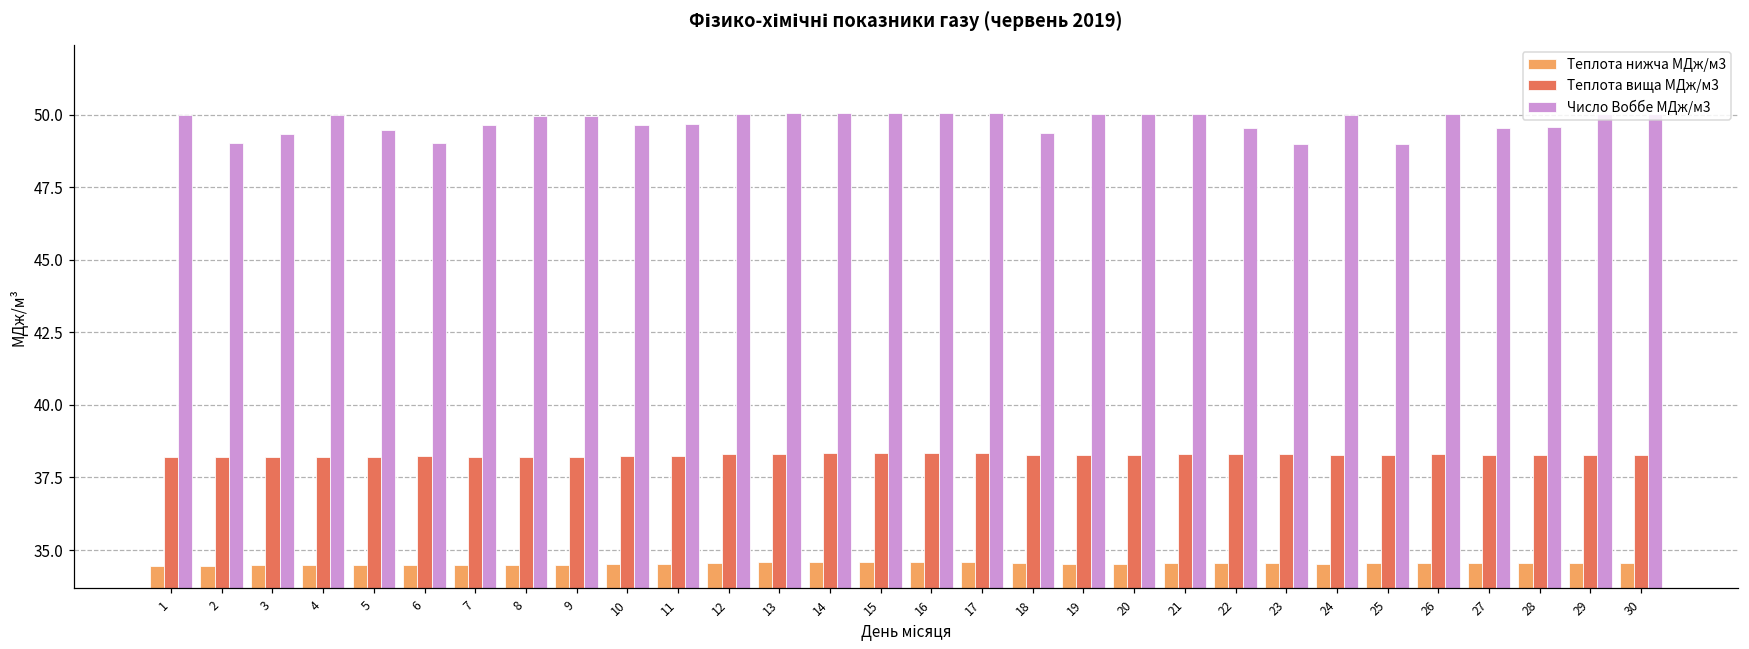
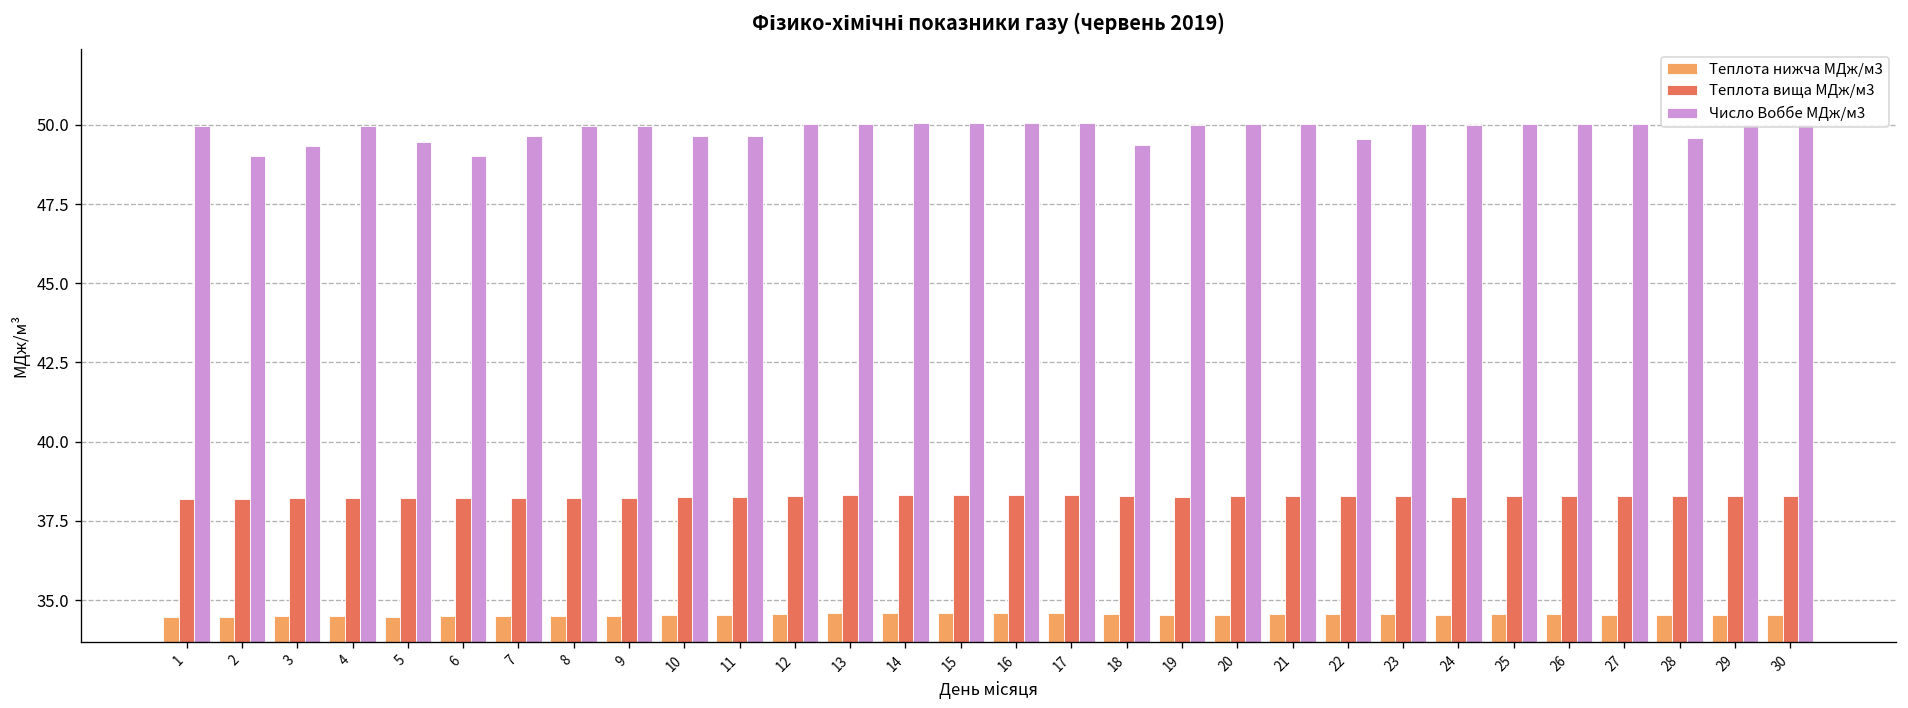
  {
    "Число Воббе МДж/м3": {
      "1": 50.0,
      "2": 49.0,
      "3": 49.3,
      "4": 50.0,
      "5": 49.5,
      "6": 49.0,
      "7": 49.6,
      "8": 50.0,
      "9": 50.0,
      "10": 49.6,
      "11": 49.7,
      "12": 50.0,
      "13": 50.0,
      "14": 50.0,
      "15": 50.0,
      "16": 50.0,
      "17": 50.0,
      "18": 49.4,
      "19": 50.0,
      "20": 50.0,
      "21": 50.0,
      "22": 49.5,
-     "23": 49.0,
+     "23": 50.0,
      "24": 50.0,
-     "25": 49.0,
+     "25": 50.0,
      "26": 50.0,
-     "27": 49.5,
+     "27": 50.0,
      "28": 49.6
    }
  }
